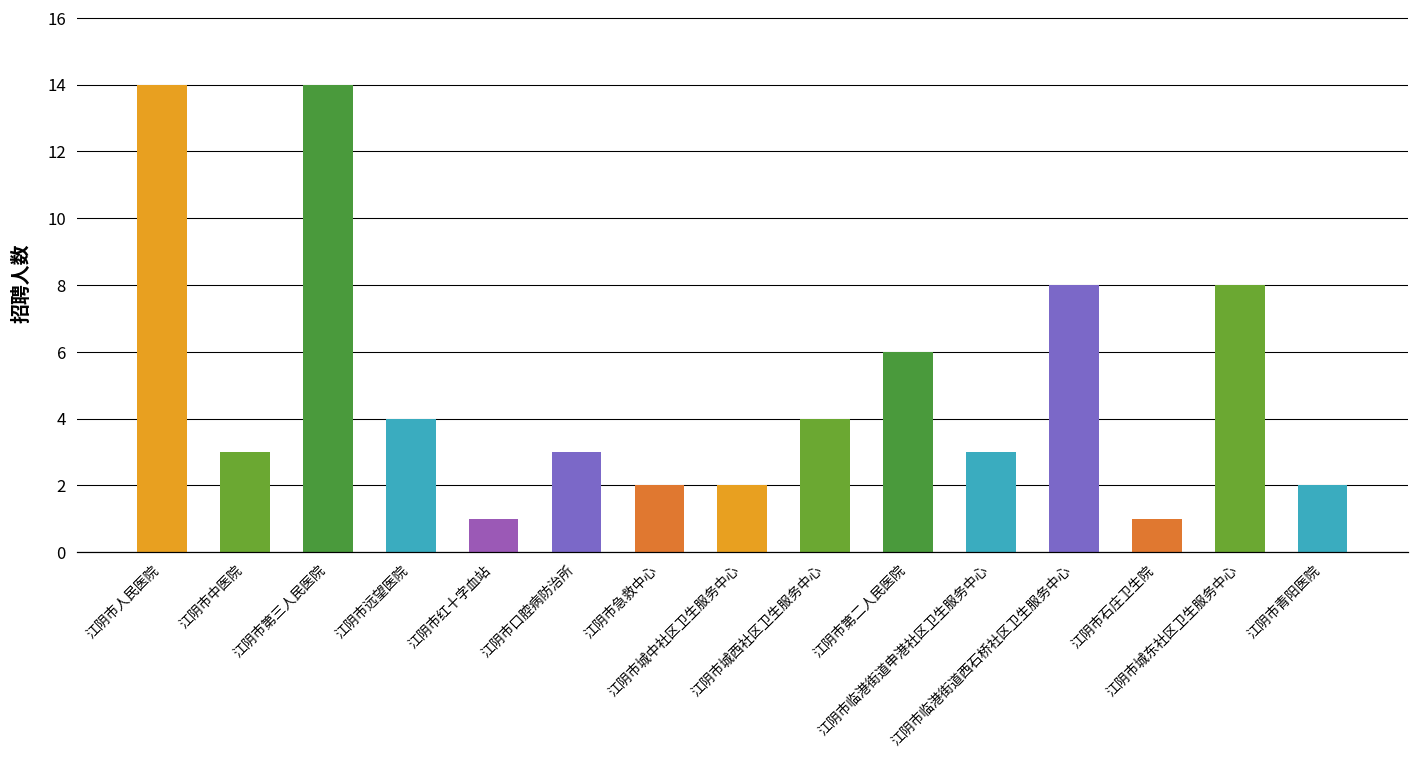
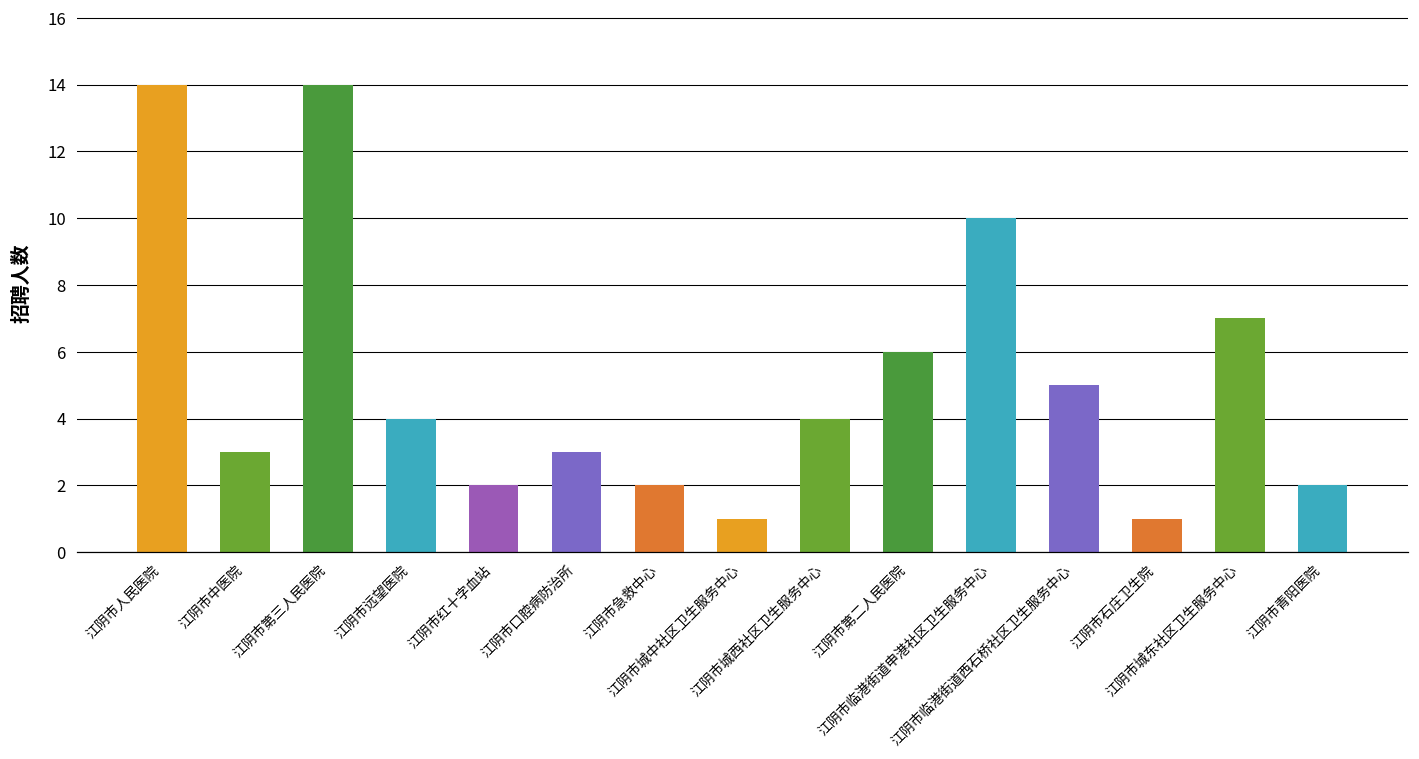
  {
    "江阴市人民医院": 14,
    "江阴市中医院": 3,
    "江阴市第三人民医院": 14,
    "江阴市远望医院": 4,
-   "江阴市红十字血站": 1,
+   "江阴市红十字血站": 2,
    "江阴市口腔病防治所": 3,
    "江阴市急救中心": 2,
-   "江阴市城中社区卫生服务中心": 2,
+   "江阴市城中社区卫生服务中心": 1,
    "江阴市城西社区卫生服务中心": 4,
    "江阴市第二人民医院": 6,
-   "江阴市临港街道申港社区卫生服务中心": 3,
-   "江阴市临港街道西石桥社区卫生服务中心": 8,
+   "江阴市临港街道申港社区卫生服务中心": 10,
+   "江阴市临港街道西石桥社区卫生服务中心": 5,
    "江阴市石庄卫生院": 1,
-   "江阴市城东社区卫生服务中心": 8,
+   "江阴市城东社区卫生服务中心": 7,
    "江阴市青阳医院": 2
  }
